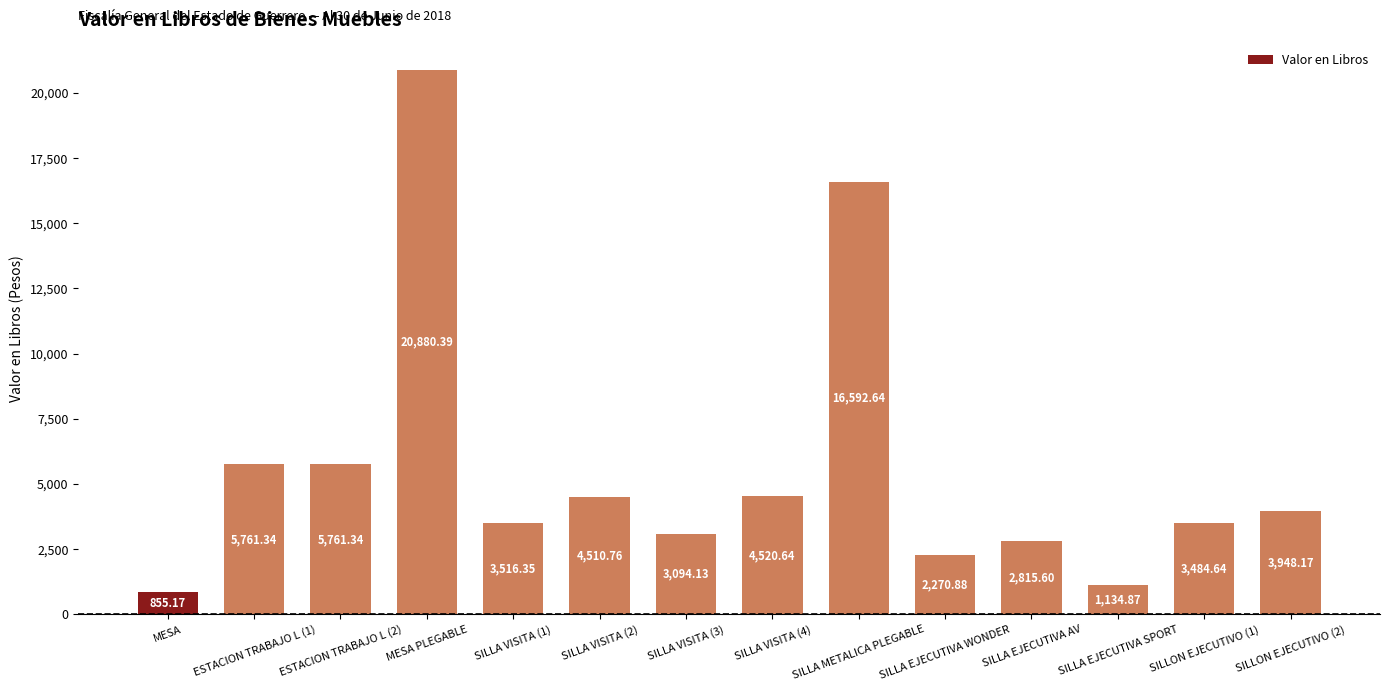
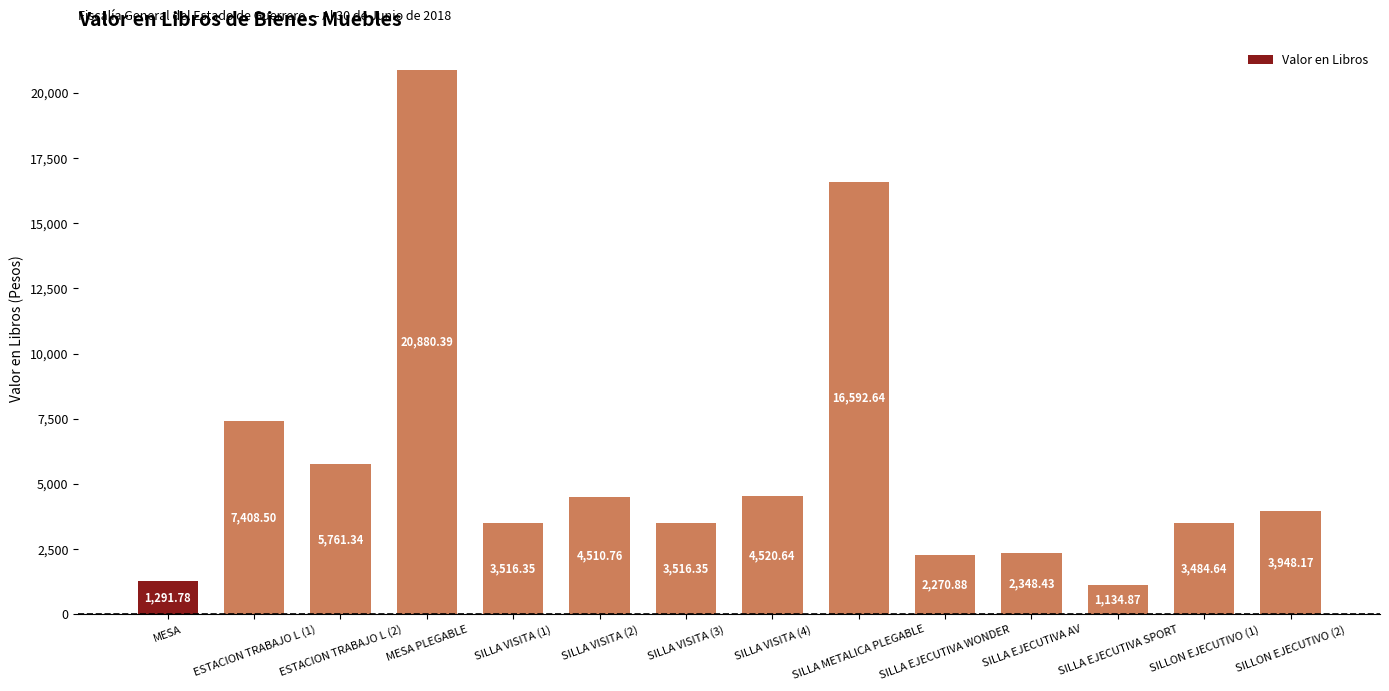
  {
-   "MESA": "855.17",
-   "ESTACION TRABAJO L (1)": "5,761.34",
+   "MESA": "1,291.78",
+   "ESTACION TRABAJO L (1)": "7,408.50",
    "ESTACION TRABAJO L (2)": "5,761.34",
    "MESA PLEGABLE": "20,880.39",
    "SILLA VISITA (1)": "3,516.35",
    "SILLA VISITA (2)": "4,510.76",
-   "SILLA VISITA (3)": "3,094.13",
+   "SILLA VISITA (3)": "3,516.35",
    "SILLA VISITA (4)": "4,520.64",
    "SILLA METALICA PLEGABLE": "16,592.64",
    "SILLA EJECUTIVA WONDER": "2,270.88",
-   "SILLA EJECUTIVA AV": "2,815.60",
+   "SILLA EJECUTIVA AV": "2,348.43",
    "SILLA EJECUTIVA SPORT": "1,134.87",
    "SILLON EJECUTIVO (1)": "3,484.64",
    "SILLON EJECUTIVO (2)": "3,948.17"
  }
